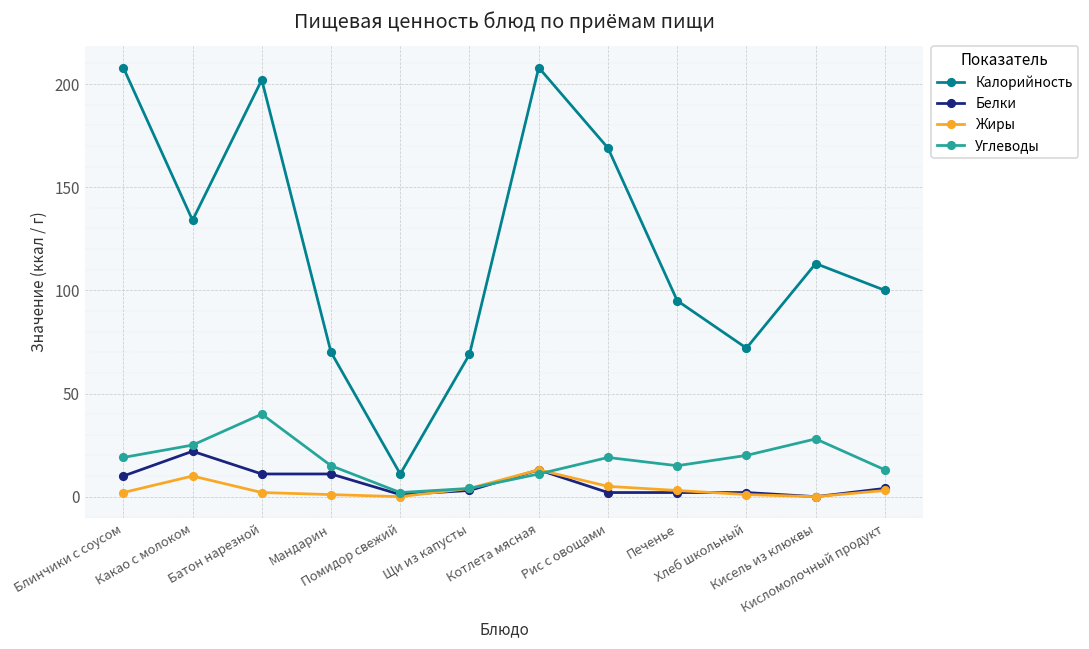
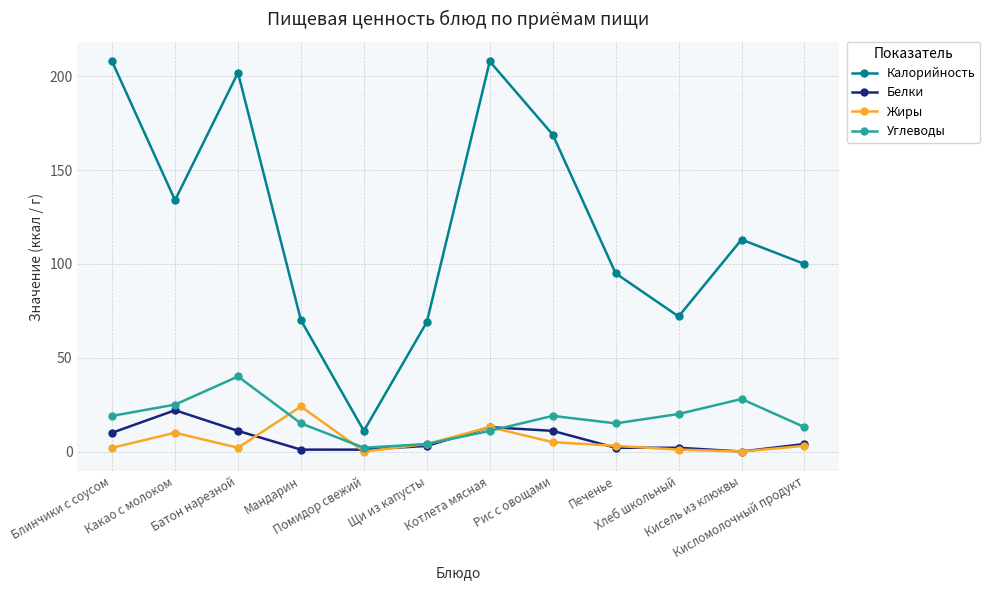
  {
    "Белки": {
      "Блинчики с соусом": 10,
      "Какао с молоком": 22,
      "Батон нарезной": 11,
-     "Мандарин": 11,
-     "Рис с овощами": 2
+     "Мандарин": 1,
+     "Рис с овощами": 11
    },
    "Жиры": {
      "Блинчики с соусом": 2,
      "Какао с молоком": 10,
      "Батон нарезной": 2,
-     "Мандарин": 1,
+     "Мандарин": 24,
      "Рис с овощами": 5
    }
  }
